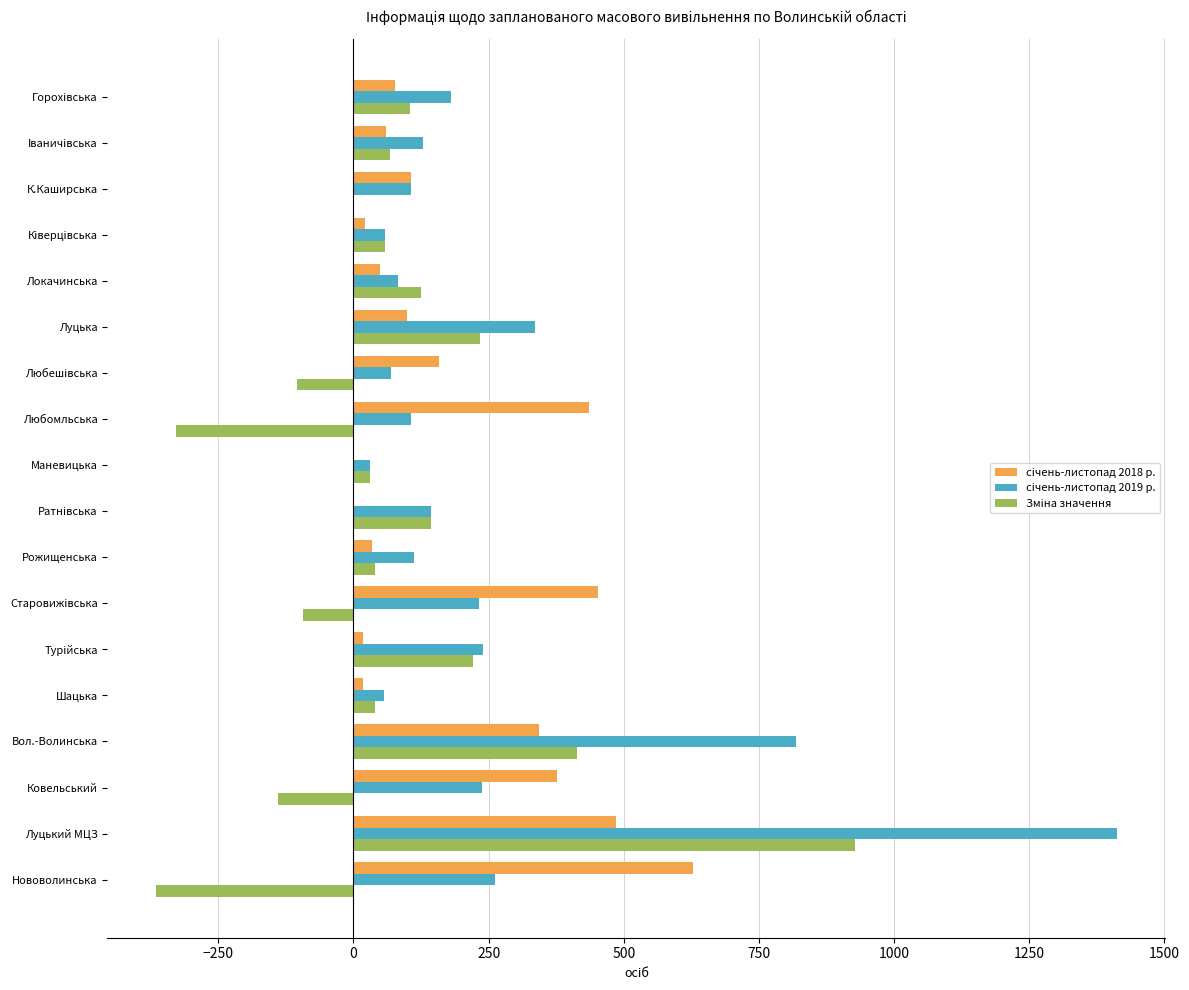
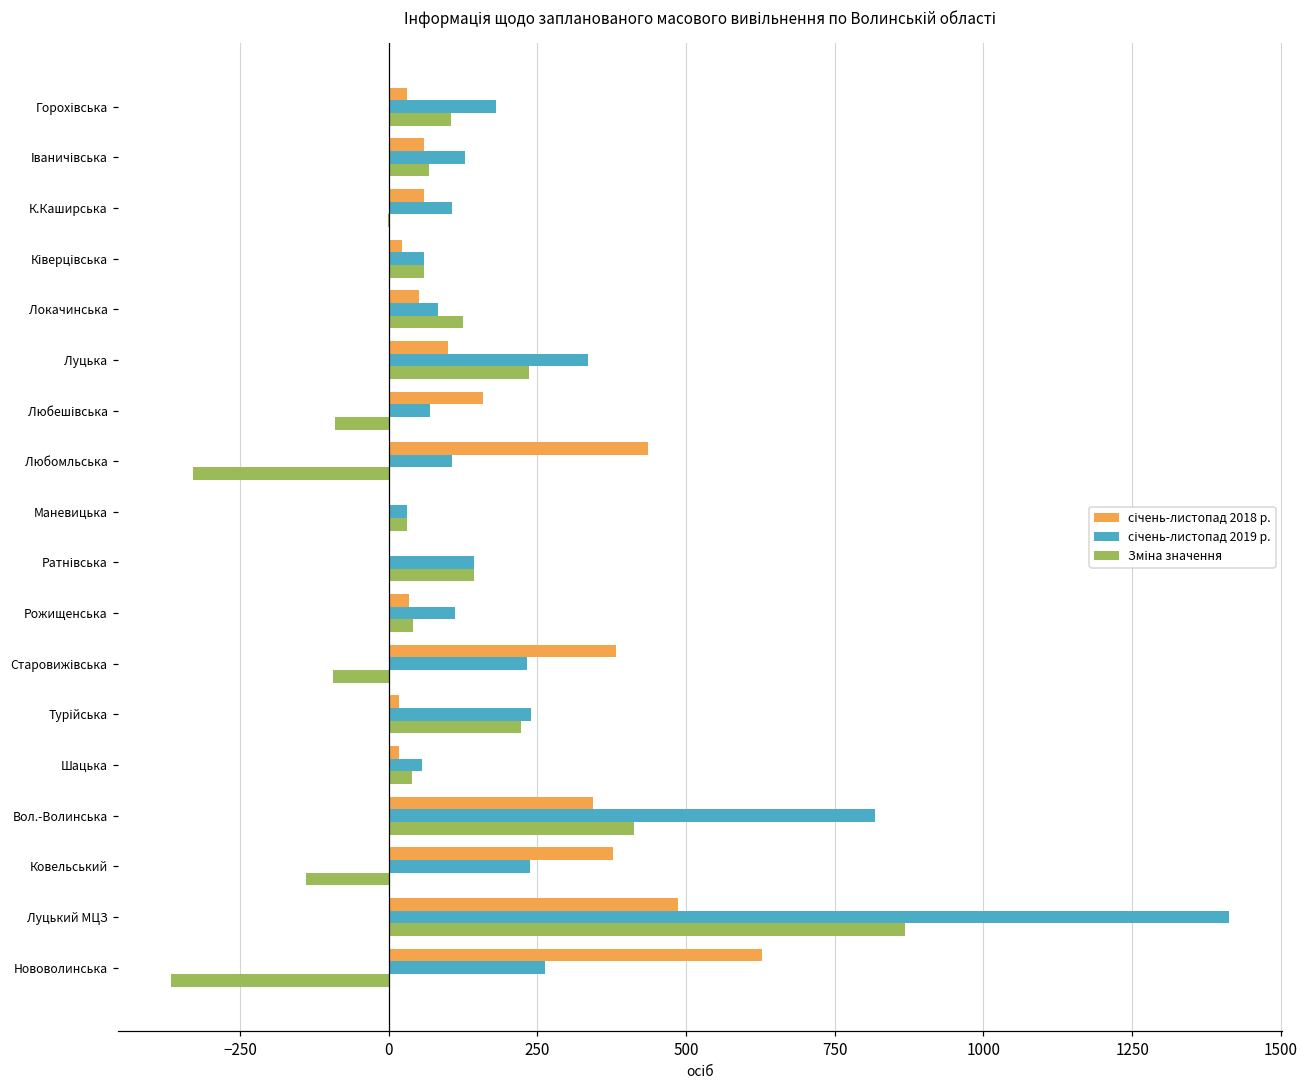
  {
    "січень-листопад 2018 р.": {
-     "Горохівська": 80,
+     "Горохівська": 30,
      "Іваничівська": 60,
-     "К.Каширська": 110,
+     "К.Каширська": 60,
      "Ківерцівська": 20,
      "Локачинська": 50,
      "Луцька": 100,
      "Любешівська": 160,
      "Любомльська": 440,
      "Маневицька": 0,
      "Ратнівська": 0,
      "Рожищенська": 30,
-     "Старовижівська": 450,
+     "Старовижівська": 380,
      "Турійська": 20,
      "Шацька": 20,
      "Вол.-Волинська": 340,
      "Ковельський": 380,
      "Луцький МЦЗ": 490,
      "Нововолинська": 630
    },
    "січень-листопад 2019 р.": {
      "Горохівська": 180,
      "Іваничівська": 130,
      "К.Каширська": 110,
      "Ківерцівська": 60,
      "Локачинська": 80,
      "Луцька": 340,
      "Любешівська": 70,
      "Любомльська": 110,
      "Маневицька": 30,
      "Ратнівська": 140,
      "Рожищенська": 110,
      "Старовижівська": 230,
      "Турійська": 240,
      "Шацька": 60,
      "Вол.-Волинська": 820,
      "Ковельський": 240,
      "Луцький МЦЗ": 1410,
      "Нововолинська": 260
    },
    "Зміна значення": {
      "Горохівська": 100,
      "Іваничівська": 70,
      "Ківерцівська": 60,
      "Локачинська": 130,
      "Луцька": 240,
-     "Любешівська": -110,
+     "Любешівська": -90,
      "Любомльська": -330,
      "Маневицька": 30,
      "Ратнівська": 140,
      "Рожищенська": 40,
      "Старовижівська": -90,
      "Турійська": 220,
      "Шацька": 40,
      "Вол.-Волинська": 410,
      "Ковельський": -140,
-     "Луцький МЦЗ": 930,
+     "Луцький МЦЗ": 870,
      "Нововолинська": -370
    }
  }
